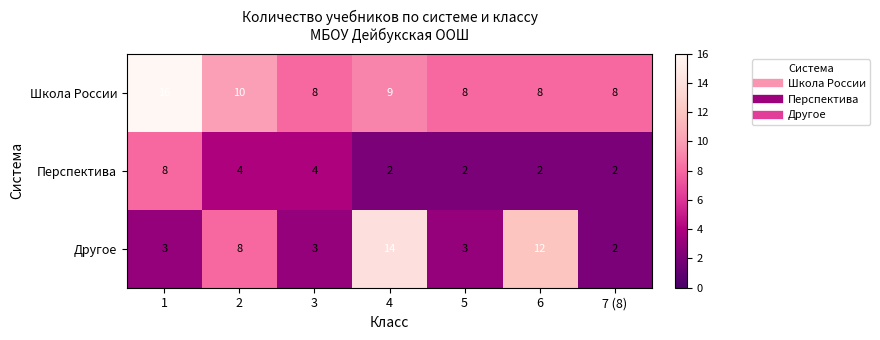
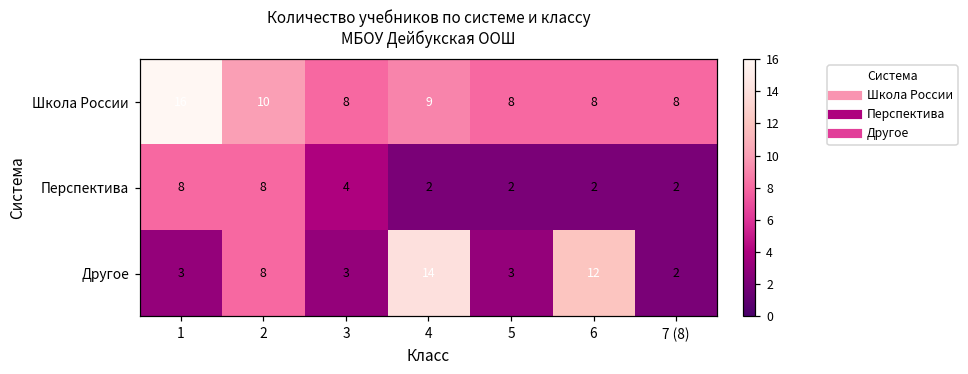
  {
    "Школа России": {
      "2": 10,
      "3": 8,
      "4": 9,
      "5": 8,
      "6": 8,
      "7 (8)": 8
    },
    "Перспектива": {
      "1": 8,
-     "2": 4,
+     "2": 8,
      "3": 4,
      "4": 2,
      "5": 2,
      "6": 2,
      "7 (8)": 2
    },
    "Другое": {
      "1": 3,
      "2": 8,
      "3": 3,
      "5": 3,
      "6": 12,
      "7 (8)": 2
    }
  }
